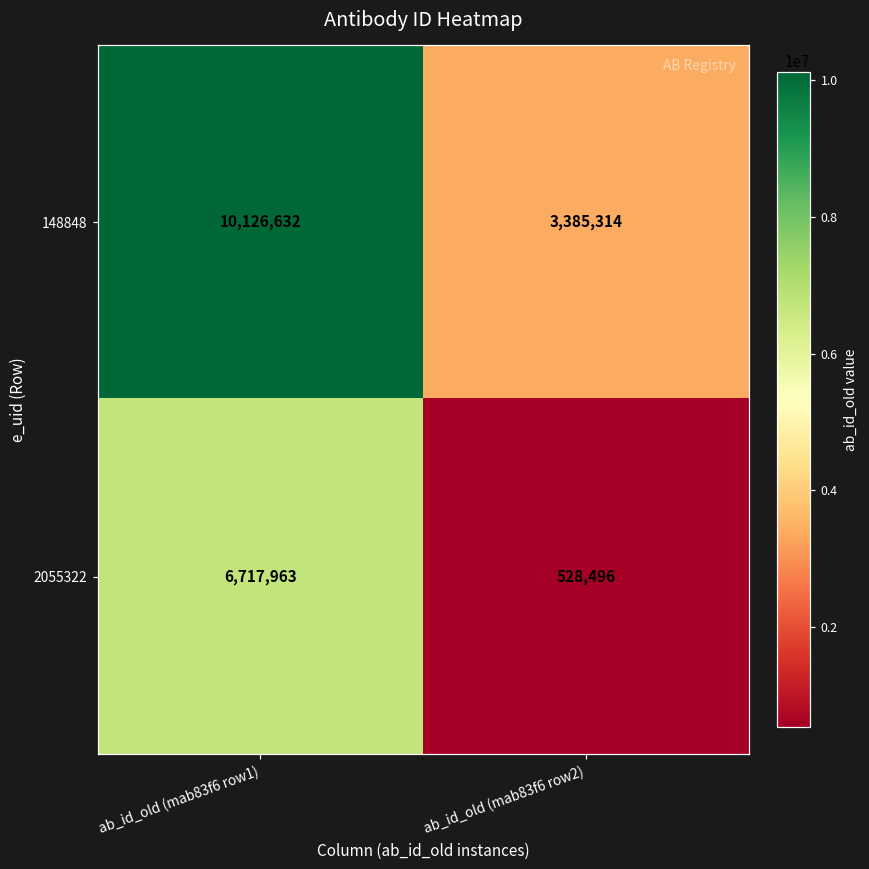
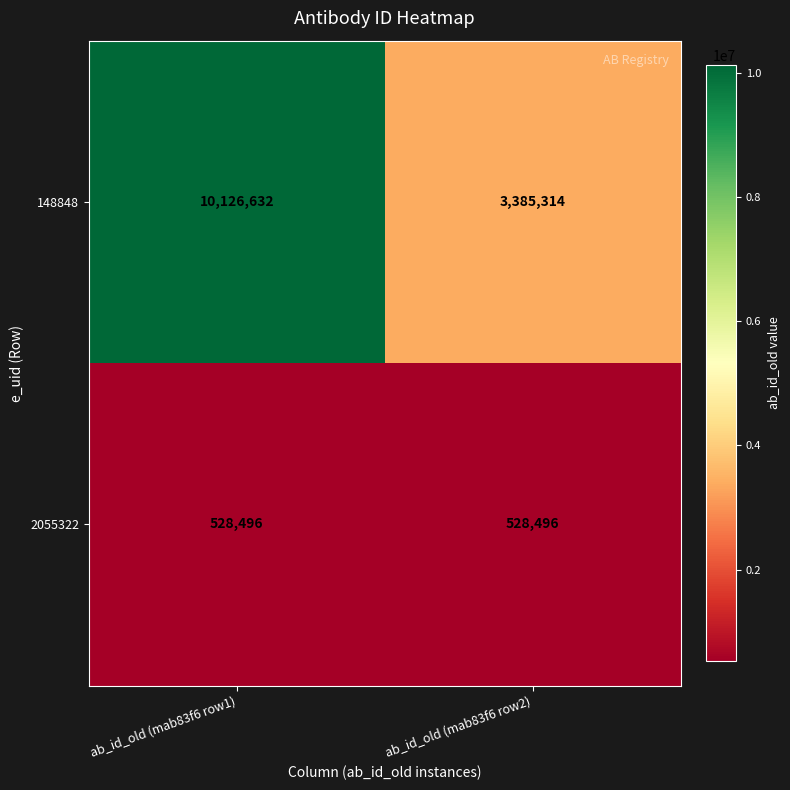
  {
    "148848": {
      "ab_id_old (mab83f6 row1)": "10,126,632"
    },
    "2055322": {
-     "ab_id_old (mab83f6 row1)": "6,717,963",
+     "ab_id_old (mab83f6 row1)": "528,496",
      "ab_id_old (mab83f6 row2)": "528,496"
    }
  }
